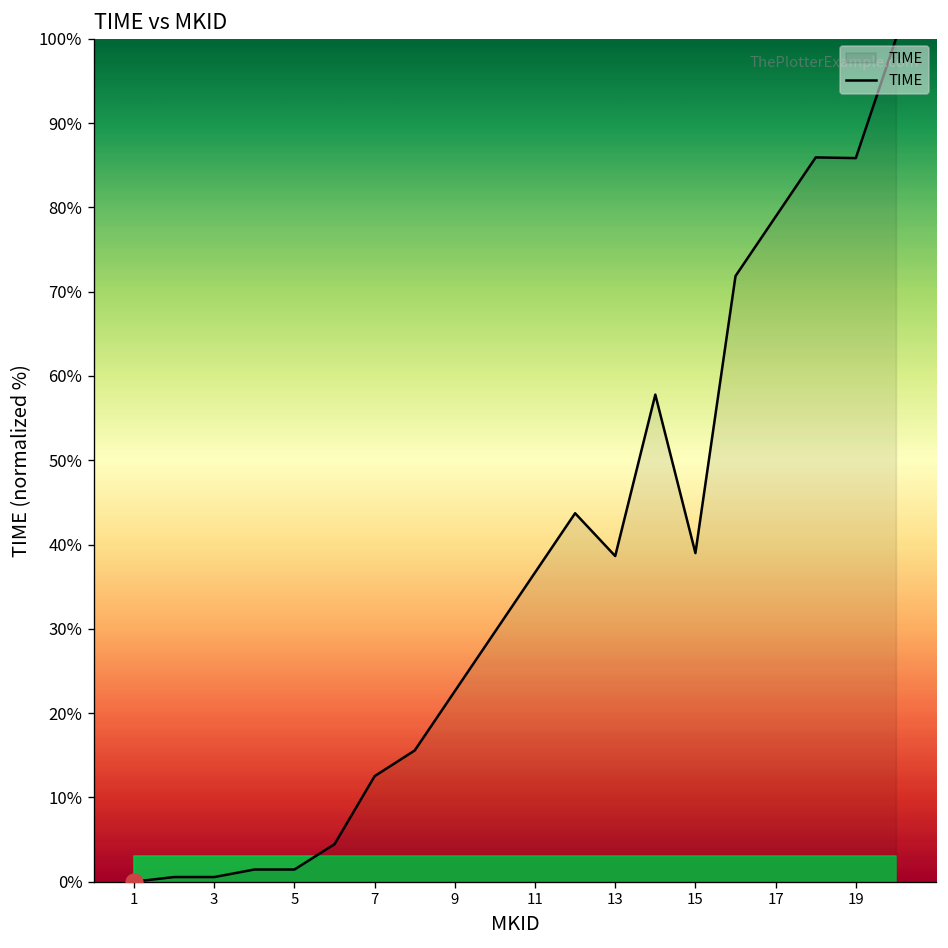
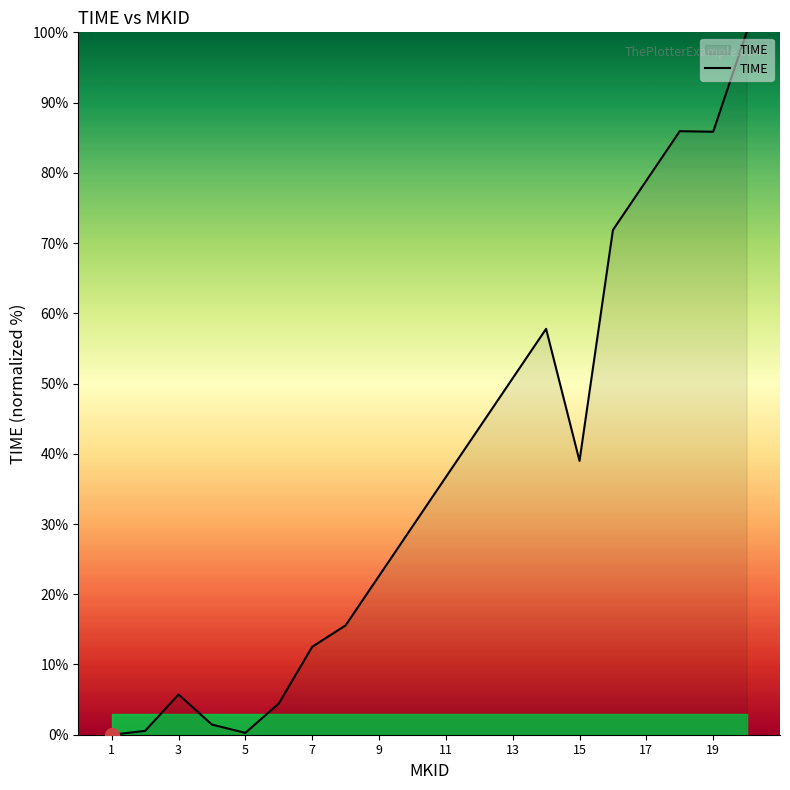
  {
    "TIME": {
-     "3": "1%",
-     "5": "1%",
+     "3": "6%",
+     "5": "0%",
      "7": "13%",
      "9": "23%",
      "11": "37%",
-     "13": "39%",
+     "13": "51%",
      "15": "39%",
      "17": "79%",
      "19": "86%"
    }
  }
